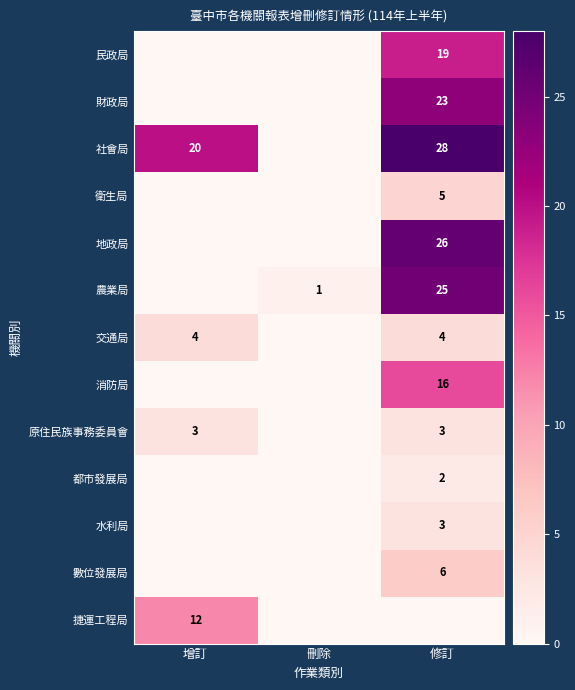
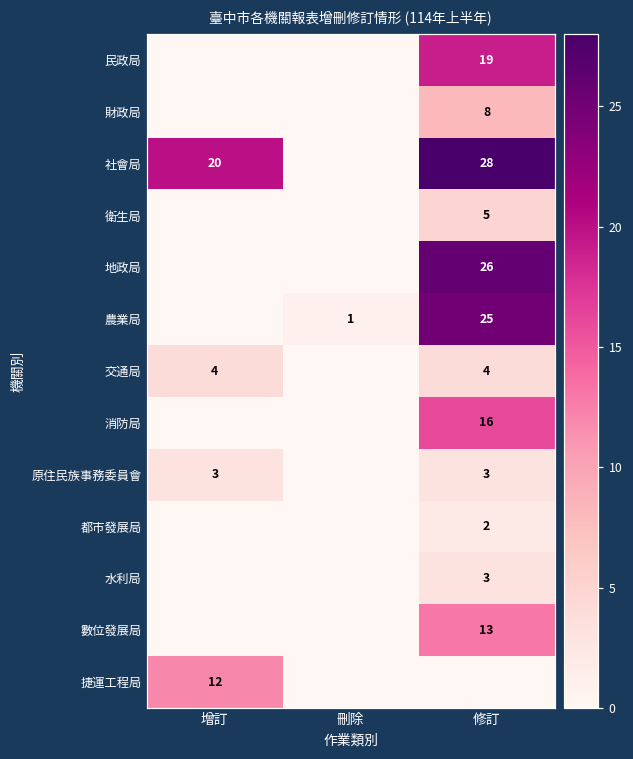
  {
    "民政局": {
      "修訂": 19
    },
    "財政局": {
-     "修訂": 23
+     "修訂": 8
    },
    "社會局": {
      "增訂": 20,
      "修訂": 28
    },
    "衛生局": {
      "修訂": 5
    },
    "地政局": {
      "修訂": 26
    },
    "農業局": {
      "刪除": 1,
      "修訂": 25
    },
    "交通局": {
      "增訂": 4,
      "修訂": 4
    },
    "消防局": {
      "修訂": 16
    },
    "原住民族事務委員會": {
      "增訂": 3,
      "修訂": 3
    },
    "都市發展局": {
      "修訂": 2
    },
    "水利局": {
      "修訂": 3
    },
    "數位發展局": {
-     "修訂": 6
+     "修訂": 13
    },
    "捷運工程局": {
      "增訂": 12
    }
  }
